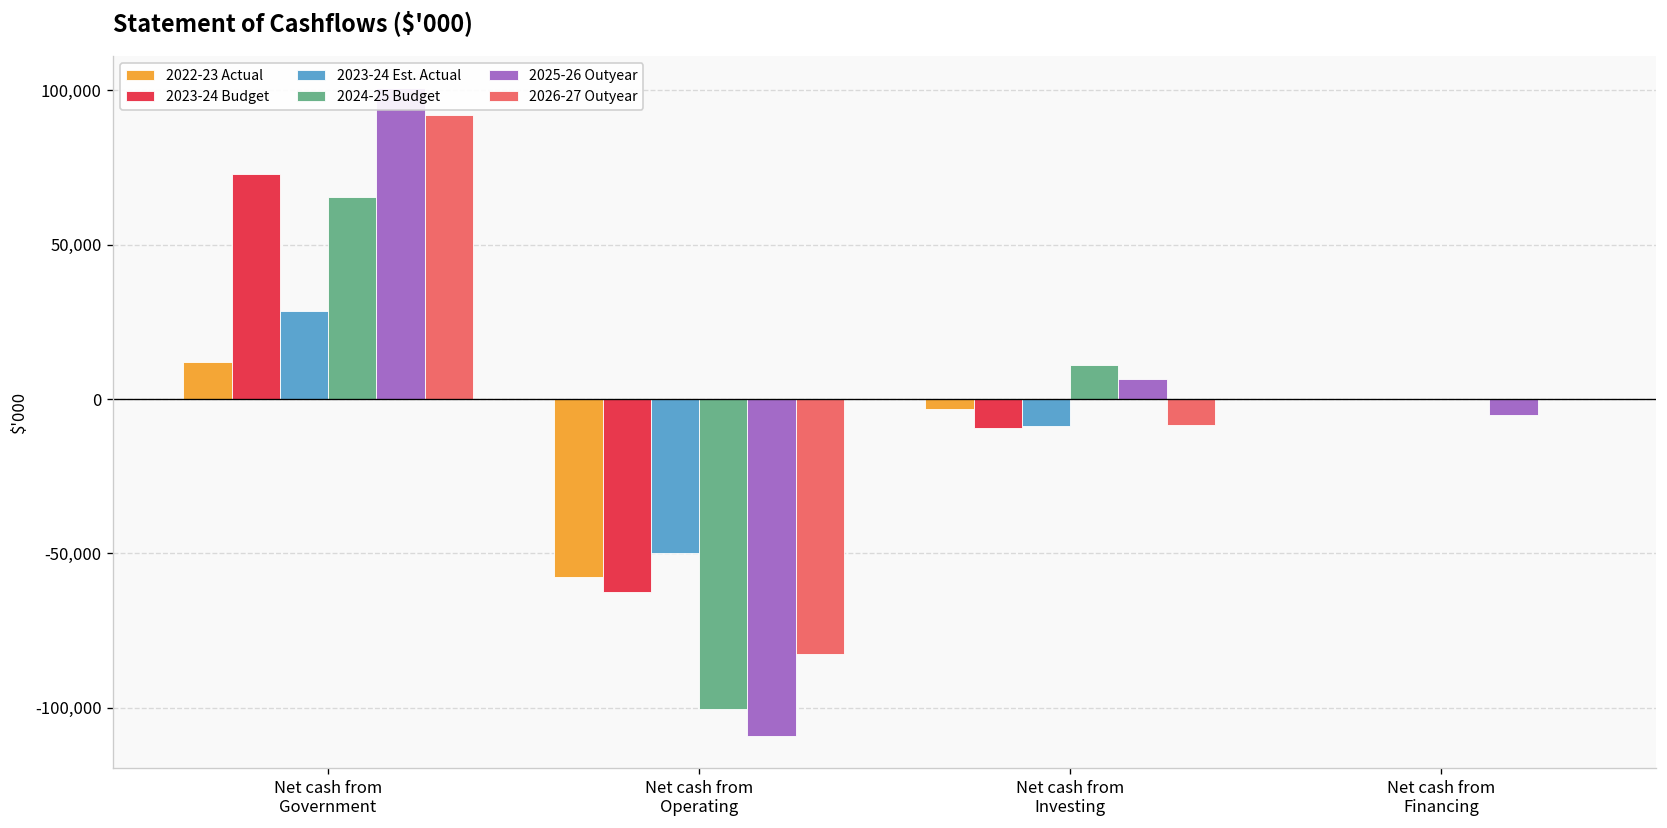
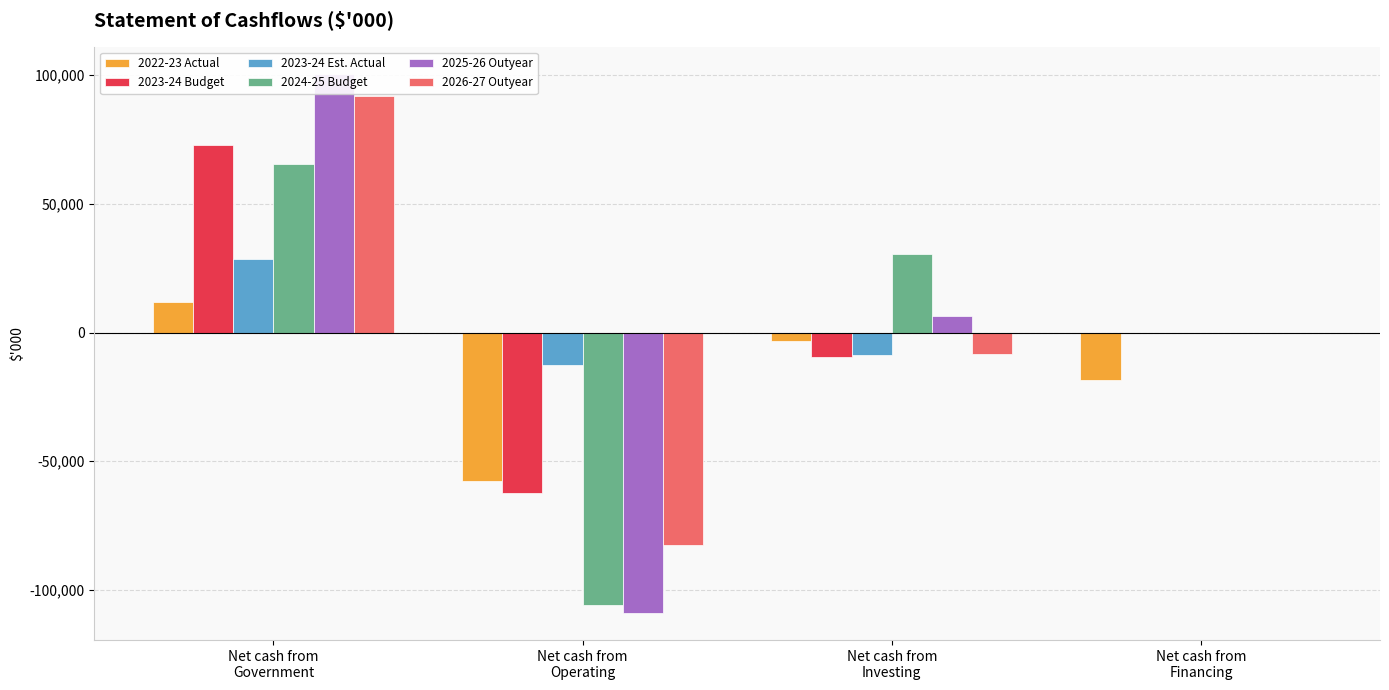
  {
    "2022-23 Actual": {
      "Net cash from Government": "12,000",
      "Net cash from Operating": "-58,000",
      "Net cash from Investing": "-3,000",
-     "Net cash from Financing": "0"
+     "Net cash from Financing": "-19,000"
    },
    "2023-24 Est. Actual": {
      "Net cash from Government": "29,000",
-     "Net cash from Operating": "-50,000",
+     "Net cash from Operating": "-13,000",
      "Net cash from Investing": "-9,000"
    },
    "2024-25 Budget": {
      "Net cash from Government": "65,000",
-     "Net cash from Operating": "-100,000",
-     "Net cash from Investing": "11,000"
+     "Net cash from Operating": "-106,000",
+     "Net cash from Investing": "30,000"
    },
    "2025-26 Outyear": {
      "Net cash from Operating": "-109,000",
      "Net cash from Investing": "7,000",
-     "Net cash from Financing": "-5,000"
+     "Net cash from Financing": "0"
    }
  }
